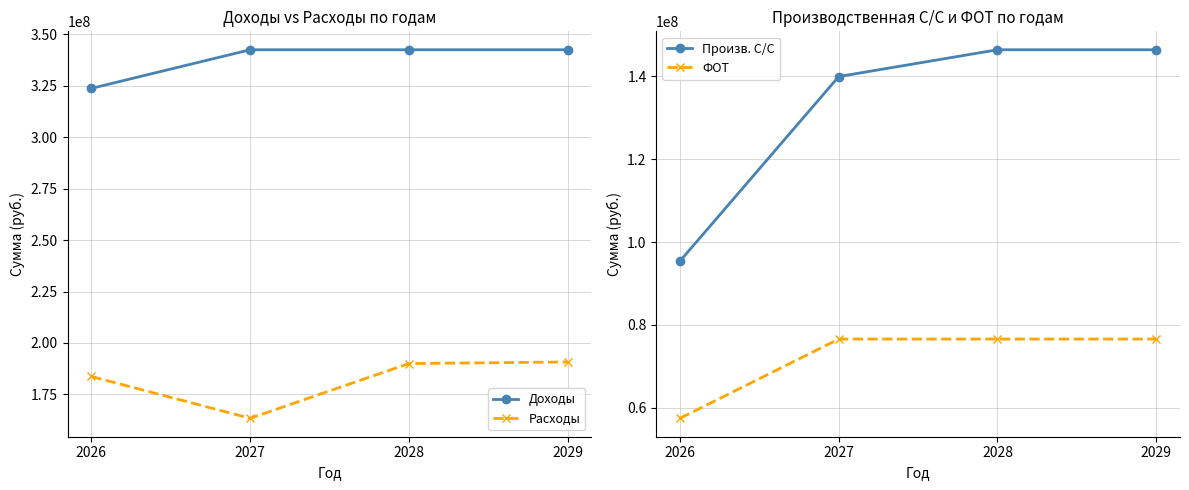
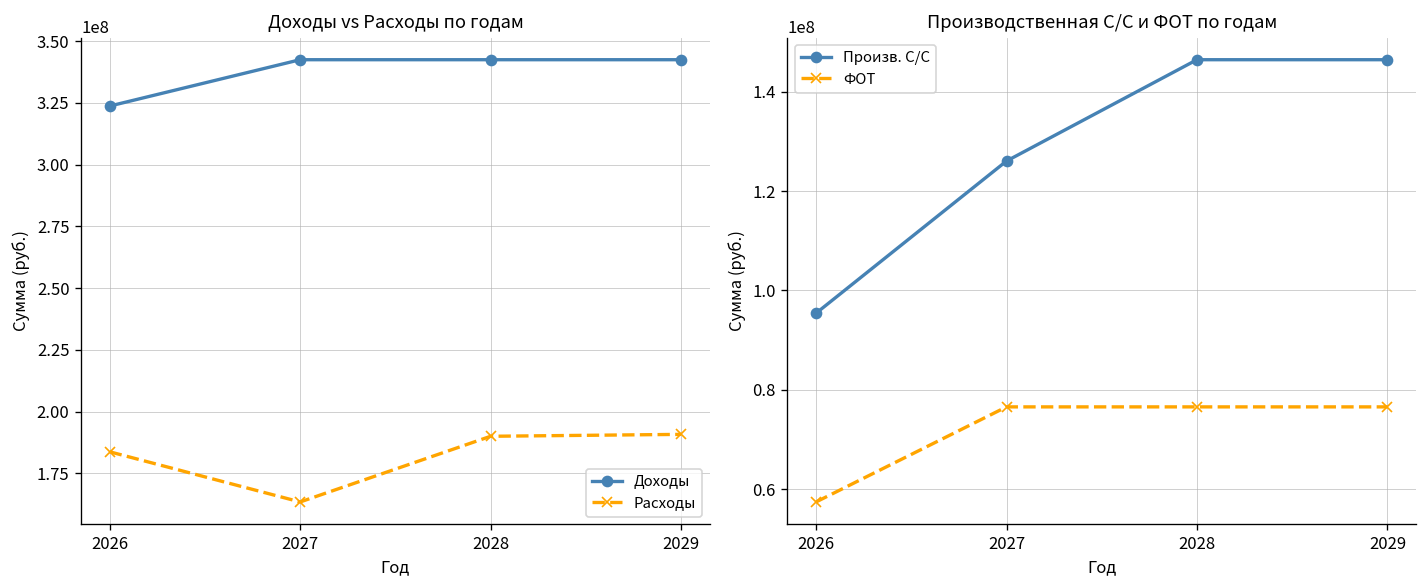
  {
    "Доходы vs Расходы по годам": {
      "Доходы": {
        "2026": 324000000,
        "2027": 343000000,
        "2028": 343000000,
        "2029": 343000000
      },
      "Расходы": {
        "2026": 184000000,
        "2027": 163000000,
        "2028": 190000000,
        "2029": 191000000
      }
    },
    "Производственная С/С и ФОТ по годам": {
      "Произв. С/С": {
        "2026": 95000000,
-       "2027": 140000000,
+       "2027": 126000000,
        "2028": 146000000,
        "2029": 146000000
      },
      "ФОТ": {
        "2026": 57000000,
        "2027": 77000000,
        "2028": 77000000,
        "2029": 77000000
      }
    }
  }
